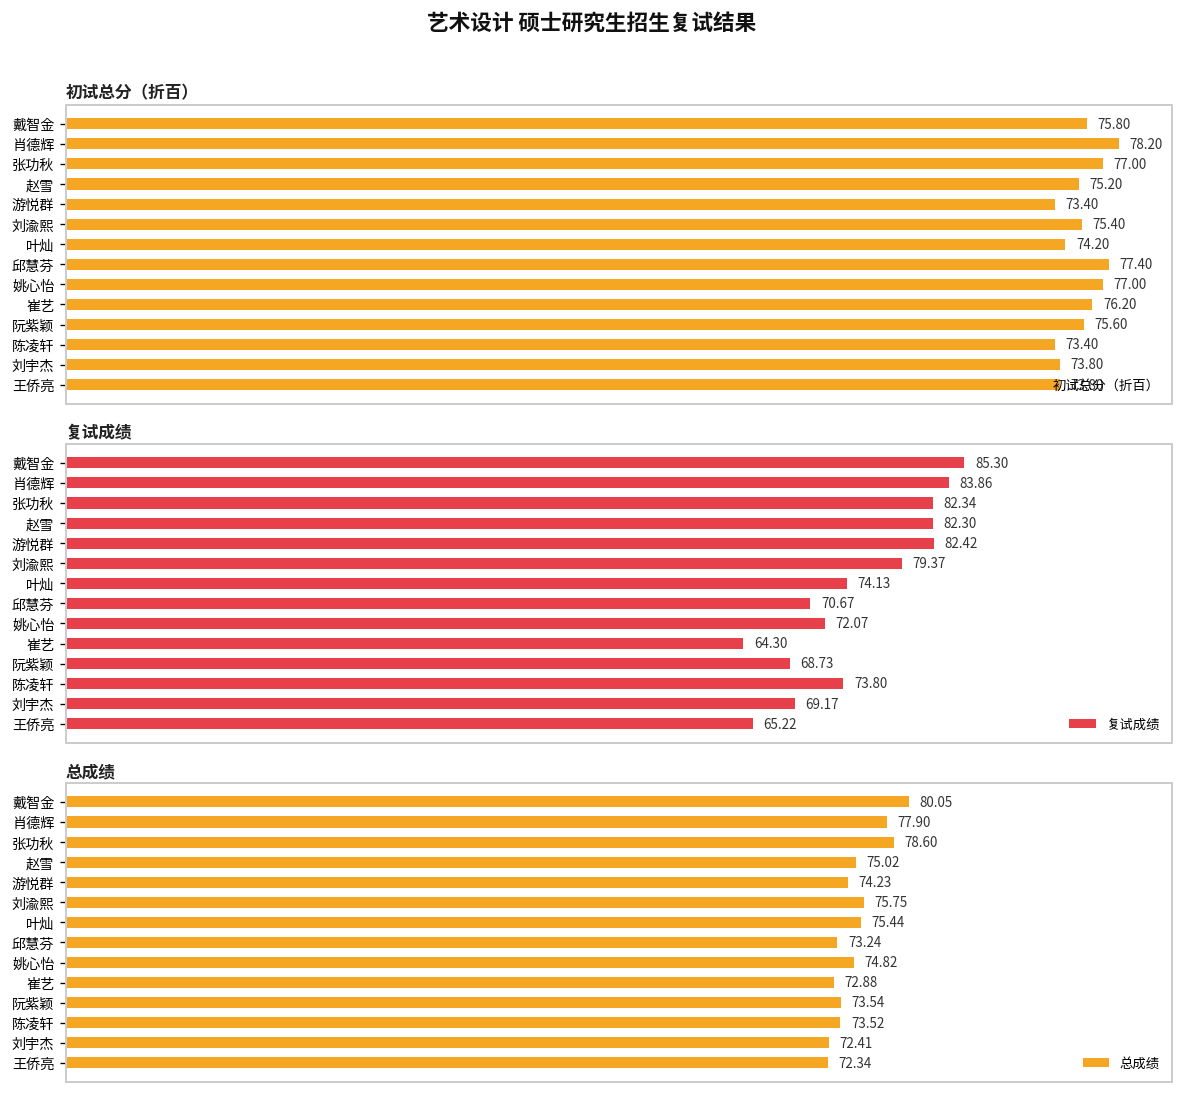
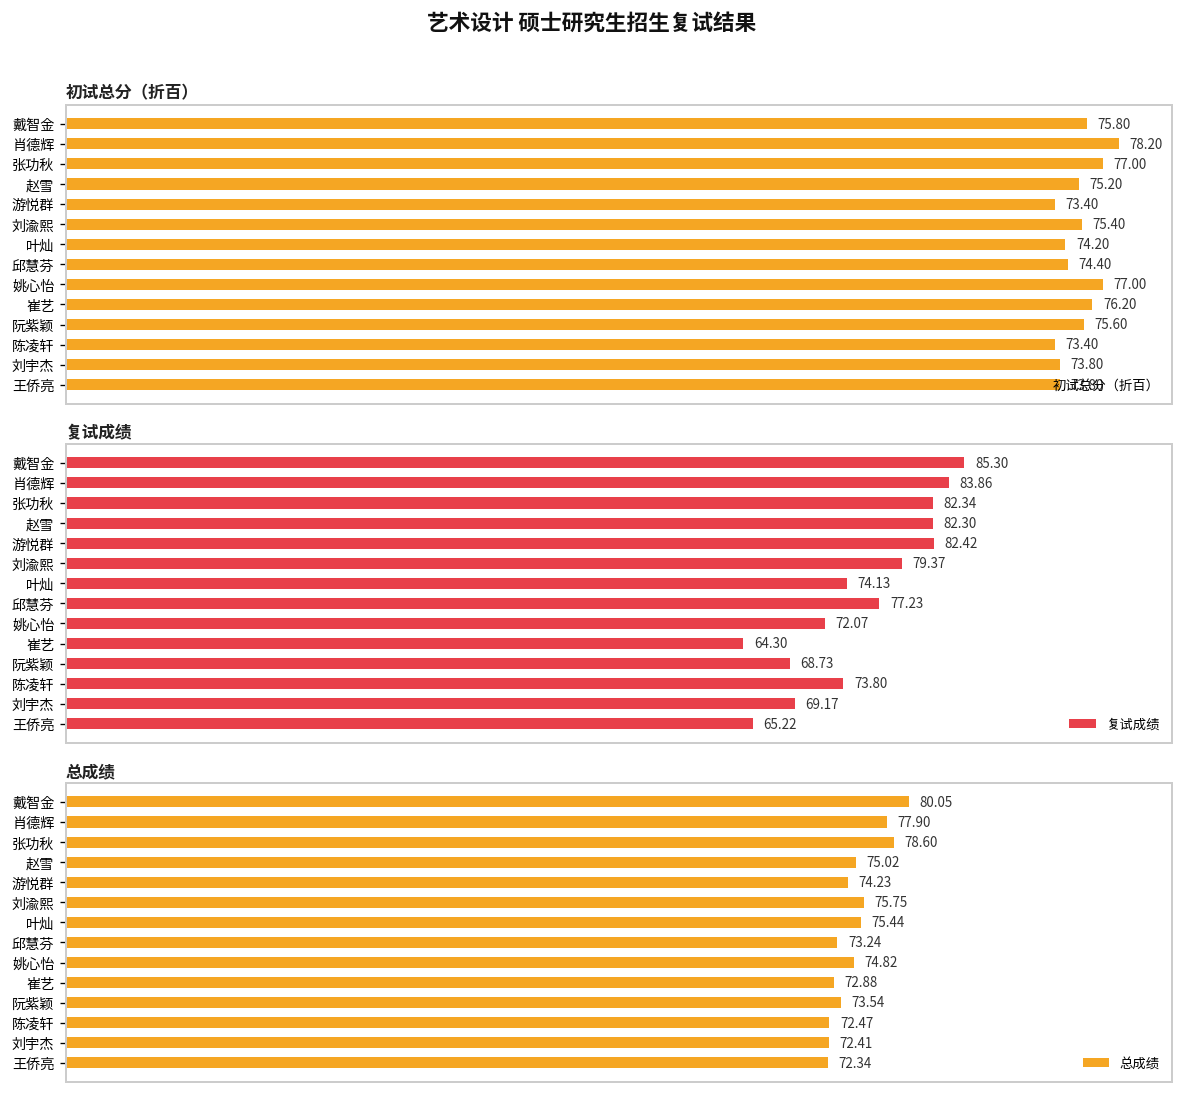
  {
    "初试总分（折百）": {
      "戴智金": 75.80,
      "肖德辉": 78.20,
      "张功秋": 77.00,
      "赵雪": 75.20,
      "游悦群": 73.40,
      "刘渝熙": 75.40,
      "叶灿": 74.20,
-     "邱慧芬": 77.40,
+     "邱慧芬": 74.40,
      "姚心怡": 77.00,
      "崔艺": 76.20,
      "阮紫颖": 75.60,
      "陈凌轩": 73.40,
      "刘宇杰": 73.80,
      "王侨亮": 73.80
    },
    "复试成绩": {
      "戴智金": 85.30,
      "肖德辉": 83.86,
      "张功秋": 82.34,
      "赵雪": 82.30,
      "游悦群": 82.42,
      "刘渝熙": 79.37,
      "叶灿": 74.13,
-     "邱慧芬": 70.67,
+     "邱慧芬": 77.23,
      "姚心怡": 72.07,
      "崔艺": 64.30,
      "阮紫颖": 68.73,
      "陈凌轩": 73.80,
      "刘宇杰": 69.17,
      "王侨亮": 65.22
    },
    "总成绩": {
      "戴智金": 80.05,
      "肖德辉": 77.90,
      "张功秋": 78.60,
      "赵雪": 75.02,
      "游悦群": 74.23,
      "刘渝熙": 75.75,
      "叶灿": 75.44,
      "邱慧芬": 73.24,
      "姚心怡": 74.82,
      "崔艺": 72.88,
      "阮紫颖": 73.54,
-     "陈凌轩": 73.52,
+     "陈凌轩": 72.47,
      "刘宇杰": 72.41,
      "王侨亮": 72.34
    }
  }
